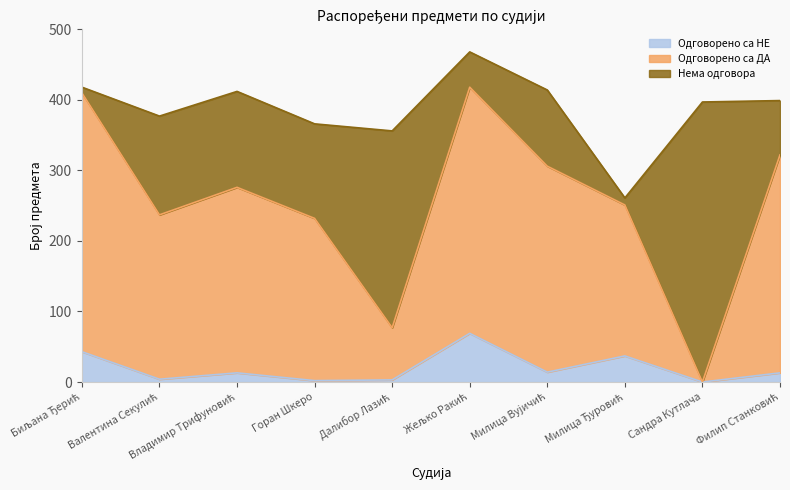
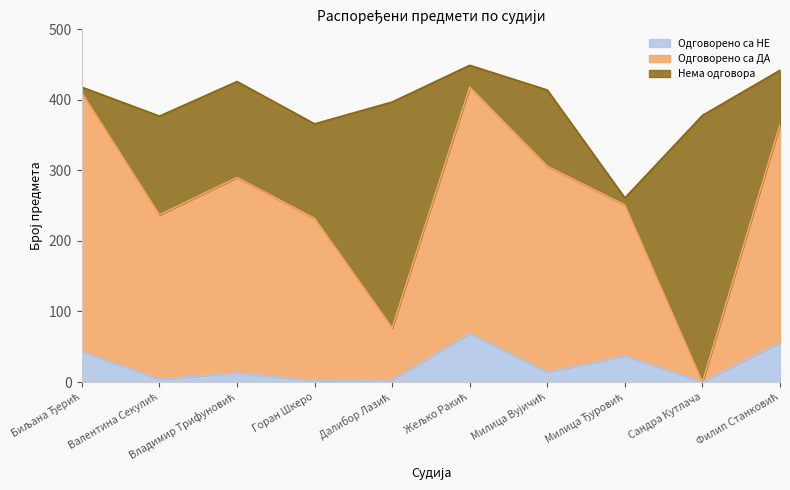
  {
    "Одговорено са НЕ": {
      "Биљана Ђерић": 40,
      "Валентина Секулић": 0,
      "Владимир Трифуновић": 10,
      "Горан Шкеро": 0,
      "Далибор Лазић": 0,
      "Жељко Ракић": 70,
      "Милица Вујичић": 10,
      "Милица Ђуровић": 40,
-     "Филип Станковић": 10
+     "Филип Станковић": 60
    },
    "Одговорено са ДА": {
      "Биљана Ђерић": 370,
      "Валентина Секулић": 230,
-     "Владимир Трифуновић": 260,
+     "Владимир Трифуновић": 280,
      "Горан Шкеро": 230,
      "Далибор Лазић": 70,
      "Жељко Ракић": 350,
      "Милица Вујичић": 290,
      "Милица Ђуровић": 210,
      "Филип Станковић": 310
    },
    "Нема одговора": {
      "Биљана Ђерић": 10,
      "Валентина Секулић": 140,
      "Владимир Трифуновић": 140,
      "Горан Шкеро": 130,
-     "Далибор Лазић": 280,
-     "Жељко Ракић": 50,
+     "Далибор Лазић": 320,
+     "Жељко Ракић": 30,
      "Милица Вујичић": 110,
      "Милица Ђуровић": 10,
-     "Сандра Кутлача": 400,
+     "Сандра Кутлача": 380,
      "Филип Станковић": 80
    }
  }
